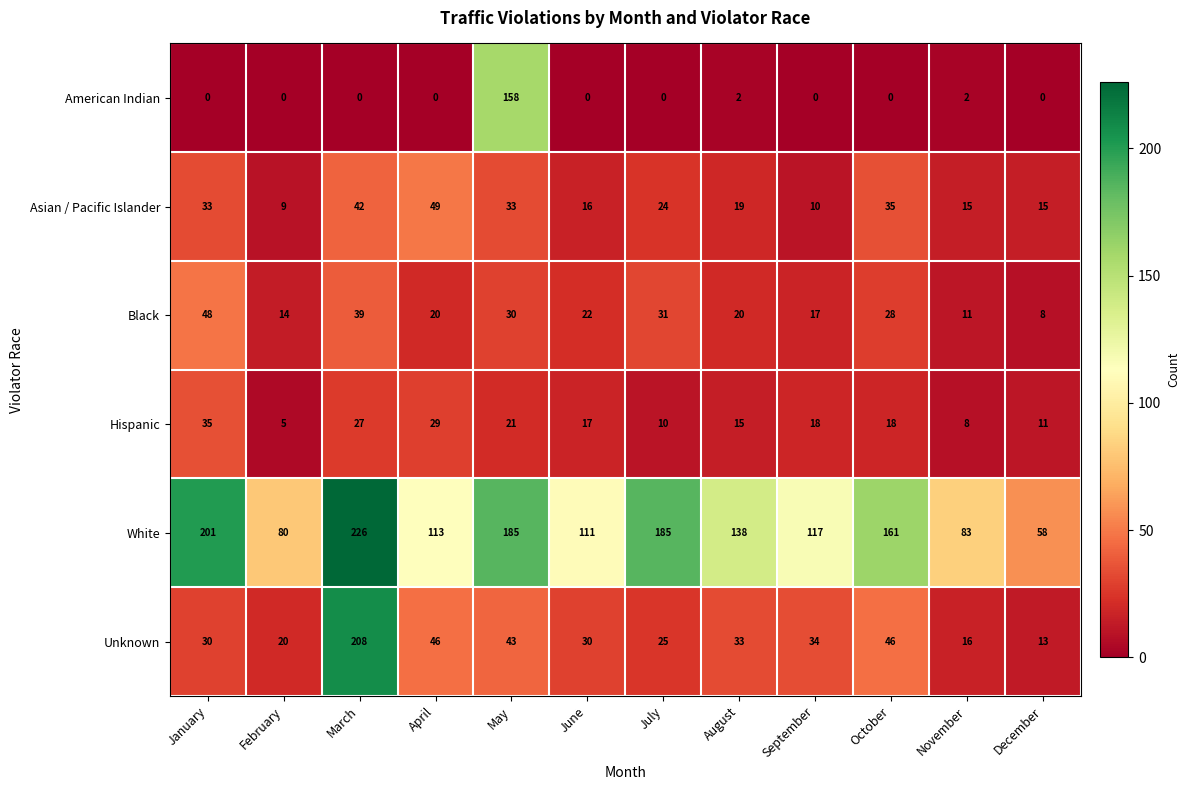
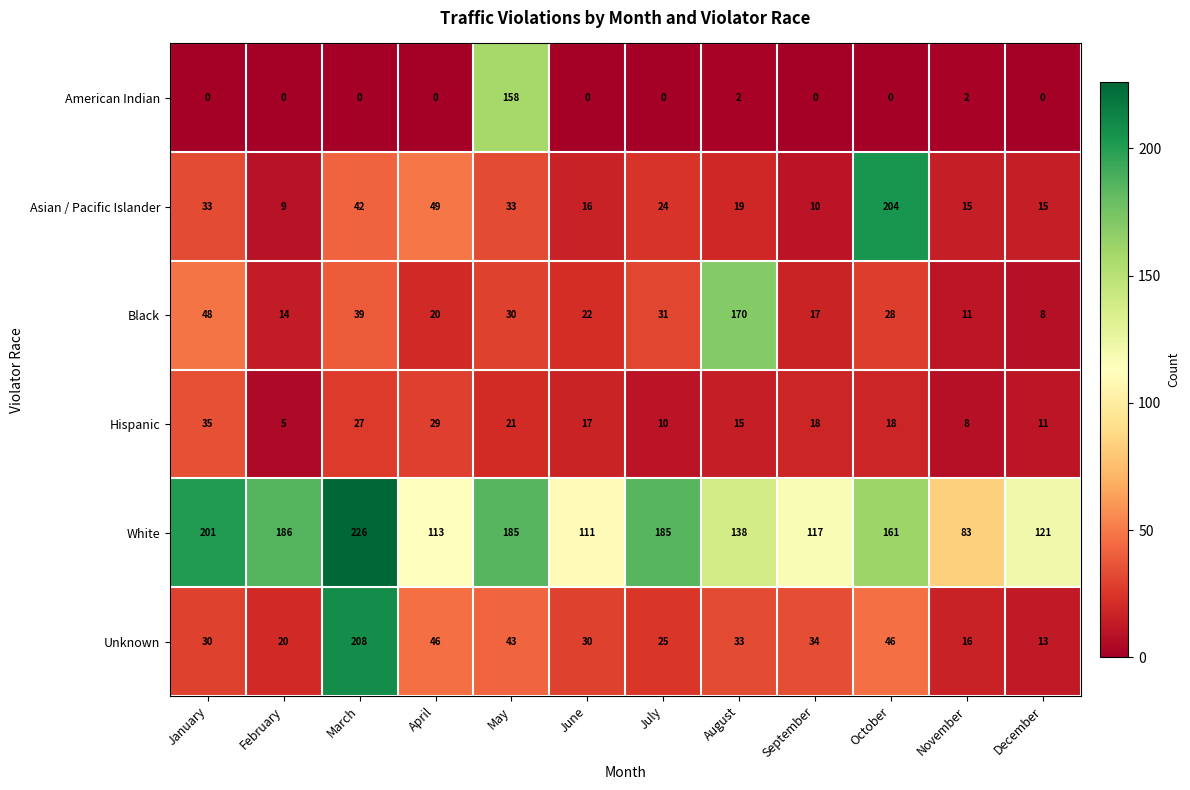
  {
    "American Indian": {
      "January": 0,
      "February": 0,
      "March": 0,
      "April": 0,
      "May": 158,
      "June": 0,
      "July": 0,
      "August": 2,
      "September": 0,
      "October": 0,
      "November": 2,
      "December": 0
    },
    "Asian / Pacific Islander": {
      "January": 33,
      "February": 9,
      "March": 42,
      "April": 49,
      "May": 33,
      "June": 16,
      "July": 24,
      "August": 19,
      "September": 10,
-     "October": 35,
+     "October": 204,
      "November": 15,
      "December": 15
    },
    "Black": {
      "January": 48,
      "February": 14,
      "March": 39,
      "April": 20,
      "May": 30,
      "June": 22,
      "July": 31,
-     "August": 20,
+     "August": 170,
      "September": 17,
      "October": 28,
      "November": 11,
      "December": 8
    },
    "Hispanic": {
      "January": 35,
      "February": 5,
      "March": 27,
      "April": 29,
      "May": 21,
      "June": 17,
      "July": 10,
      "August": 15,
      "September": 18,
      "October": 18,
      "November": 8,
      "December": 11
    },
    "White": {
      "January": 201,
-     "February": 80,
+     "February": 186,
      "March": 226,
      "April": 113,
      "May": 185,
      "June": 111,
      "July": 185,
      "August": 138,
      "September": 117,
      "October": 161,
      "November": 83,
-     "December": 58
+     "December": 121
    },
    "Unknown": {
      "January": 30,
      "February": 20,
      "March": 208,
      "April": 46,
      "May": 43,
      "June": 30,
      "July": 25,
      "August": 33,
      "September": 34,
      "October": 46,
      "November": 16,
      "December": 13
    }
  }
